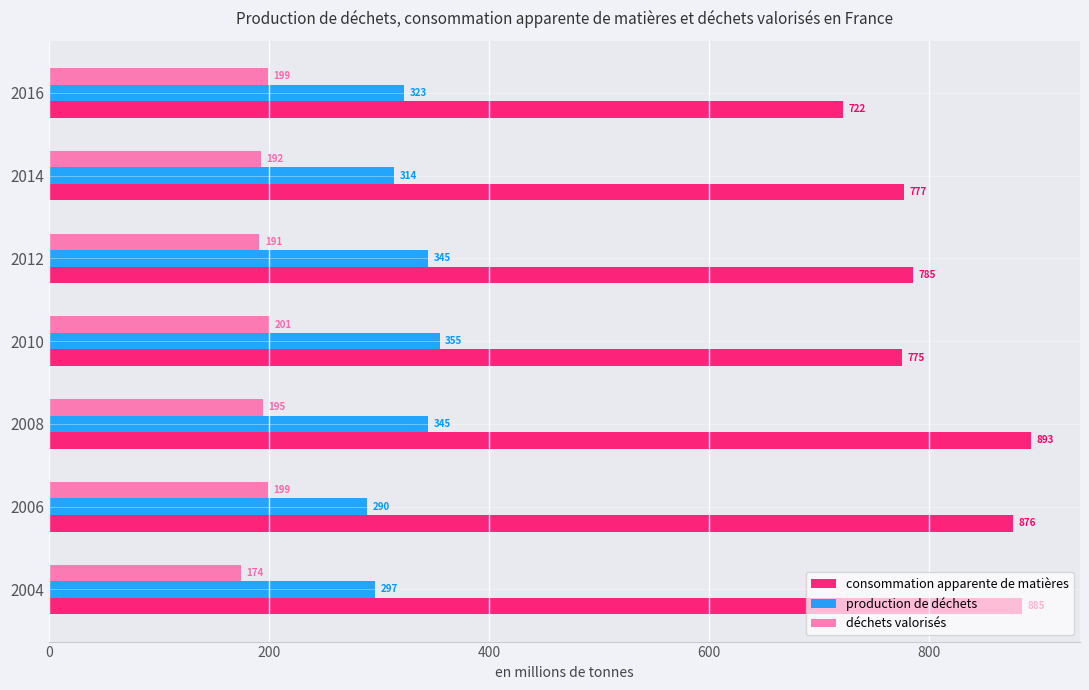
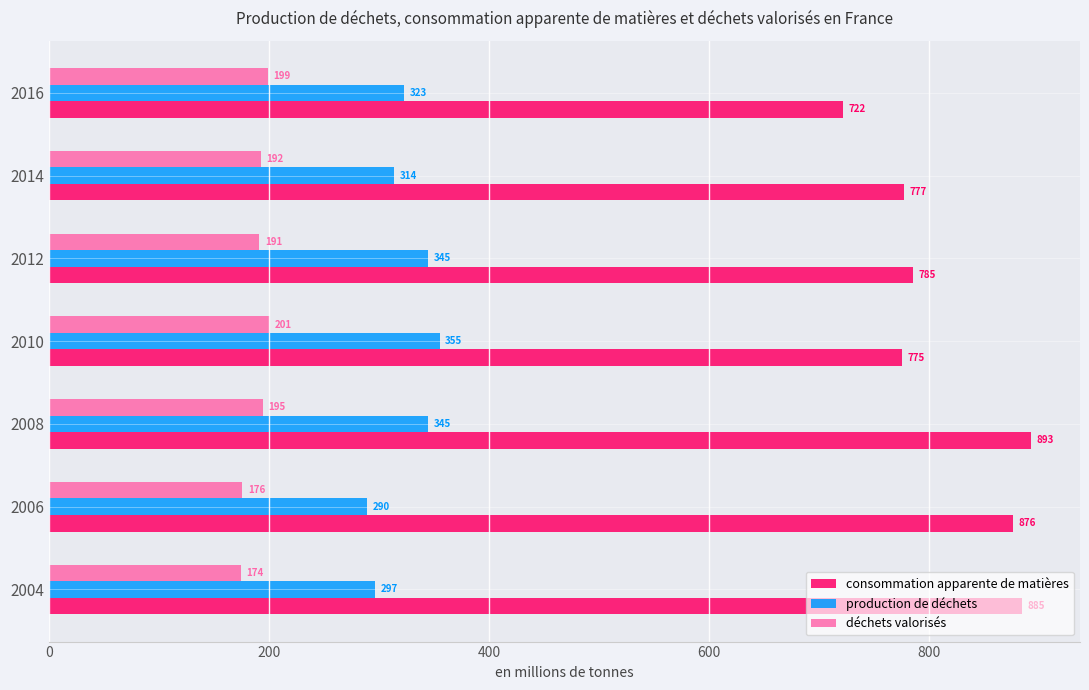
  {
    "consommation apparente de matières": {
      "2016": 722,
      "2014": 777,
      "2012": 785,
      "2010": 775,
      "2008": 893,
      "2006": 876
    },
    "production de déchets": {
      "2016": 323,
      "2014": 314,
      "2012": 345,
      "2010": 355,
      "2008": 345,
      "2006": 290,
      "2004": 297
    },
    "déchets valorisés": {
      "2016": 199,
      "2014": 192,
      "2012": 191,
      "2010": 201,
      "2008": 195,
-     "2006": 199,
+     "2006": 176,
      "2004": 174
    }
  }
